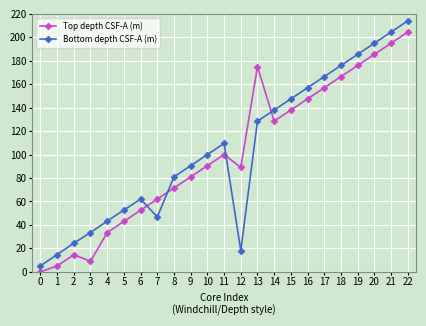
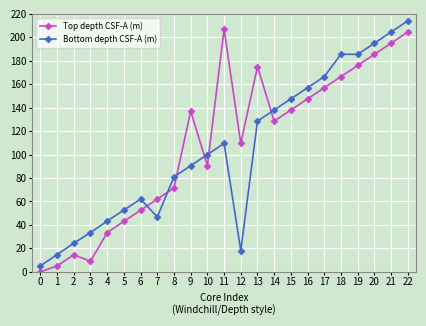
  {
    "Top depth CSF-A (m)": {
      "0": 0,
      "1": 5,
      "2": 15,
      "3": 9,
      "4": 34,
      "5": 43,
      "6": 53,
      "7": 62,
      "8": 72,
-     "9": 81,
+     "9": 137,
      "10": 91,
-     "11": 100,
-     "12": 89,
+     "11": 207,
+     "12": 110,
      "13": 175,
      "14": 129,
      "15": 138,
      "16": 148,
      "17": 157,
      "18": 167,
      "19": 176,
      "20": 186,
      "21": 195,
      "22": 205
    },
    "Bottom depth CSF-A (m)": {
      "0": 5,
      "1": 15,
      "2": 24,
      "3": 34,
      "4": 43,
      "5": 53,
      "6": 62,
      "7": 47,
      "8": 81,
      "9": 91,
      "10": 100,
      "11": 110,
      "12": 18,
      "13": 129,
      "14": 138,
      "15": 148,
      "16": 157,
      "17": 167,
-     "18": 176,
+     "18": 186,
      "19": 186,
      "20": 195,
      "21": 205,
      "22": 214
    }
  }
